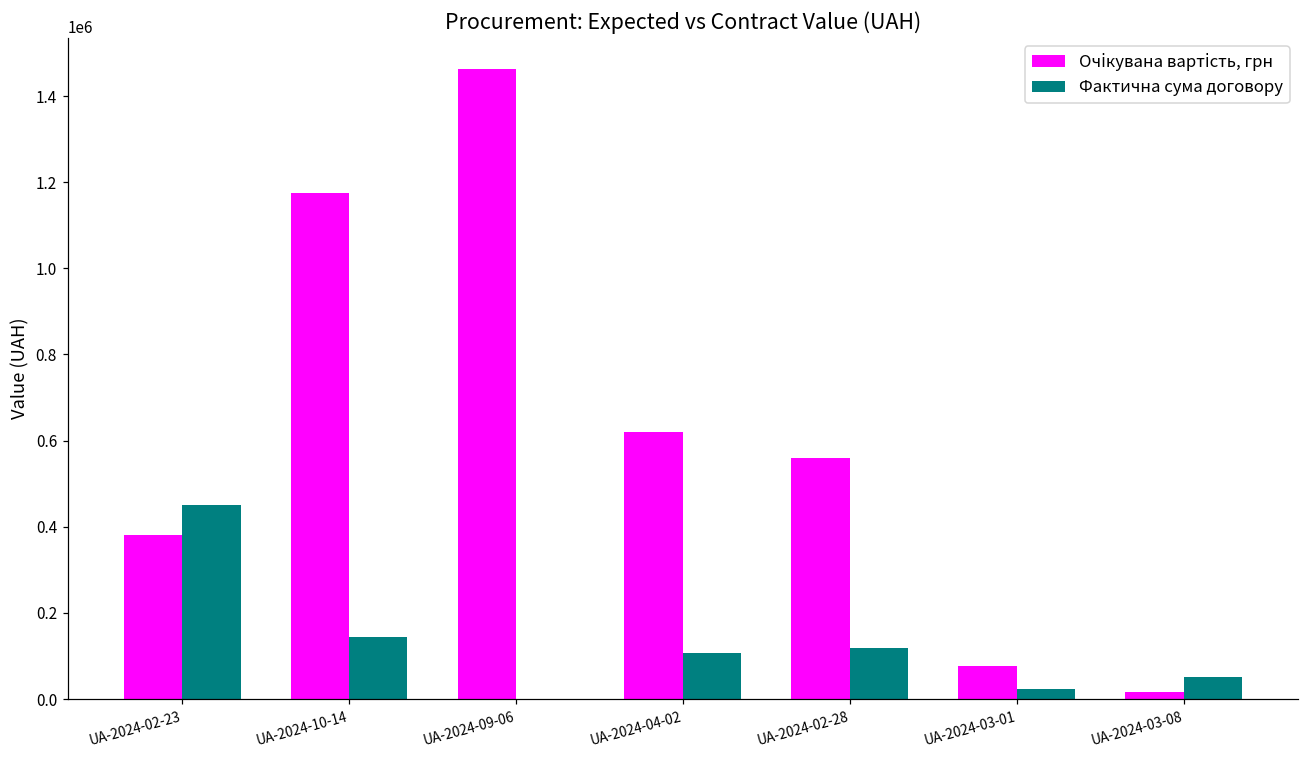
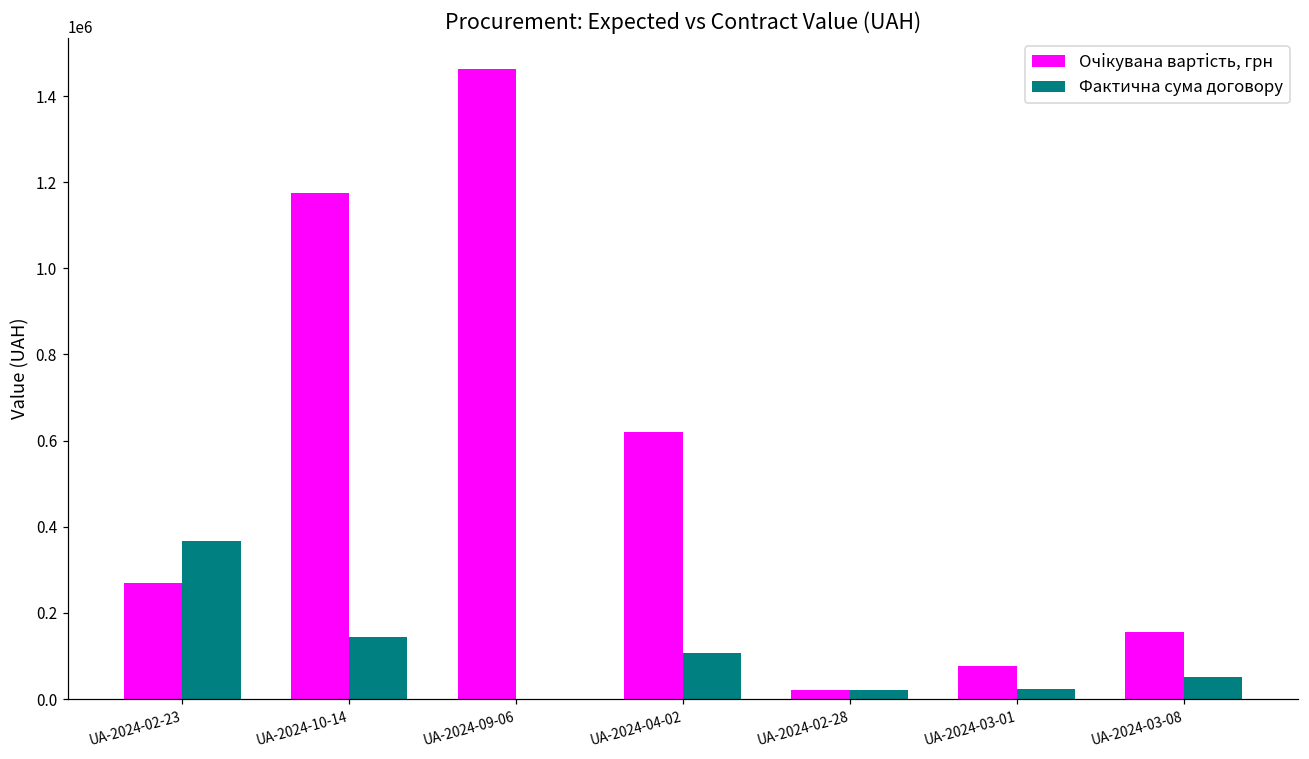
  {
    "Очікувана вартість, грн": {
-     "UA-2024-02-23": 380000,
+     "UA-2024-02-23": 270000,
      "UA-2024-10-14": 1170000,
      "UA-2024-09-06": 1460000,
      "UA-2024-04-02": 620000,
-     "UA-2024-02-28": 560000,
+     "UA-2024-02-28": 20000,
      "UA-2024-03-01": 80000,
-     "UA-2024-03-08": 20000
+     "UA-2024-03-08": 160000
    },
    "Фактична сума договору": {
-     "UA-2024-02-23": 450000,
+     "UA-2024-02-23": 370000,
      "UA-2024-10-14": 140000,
      "UA-2024-09-06": 0,
      "UA-2024-04-02": 110000,
-     "UA-2024-02-28": 120000,
+     "UA-2024-02-28": 20000,
      "UA-2024-03-01": 20000,
      "UA-2024-03-08": 50000
    }
  }
